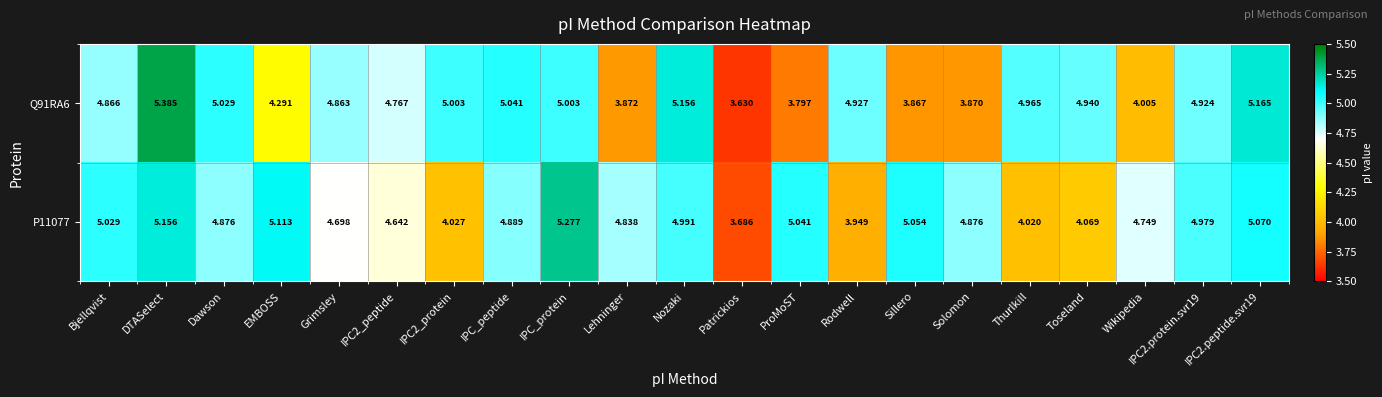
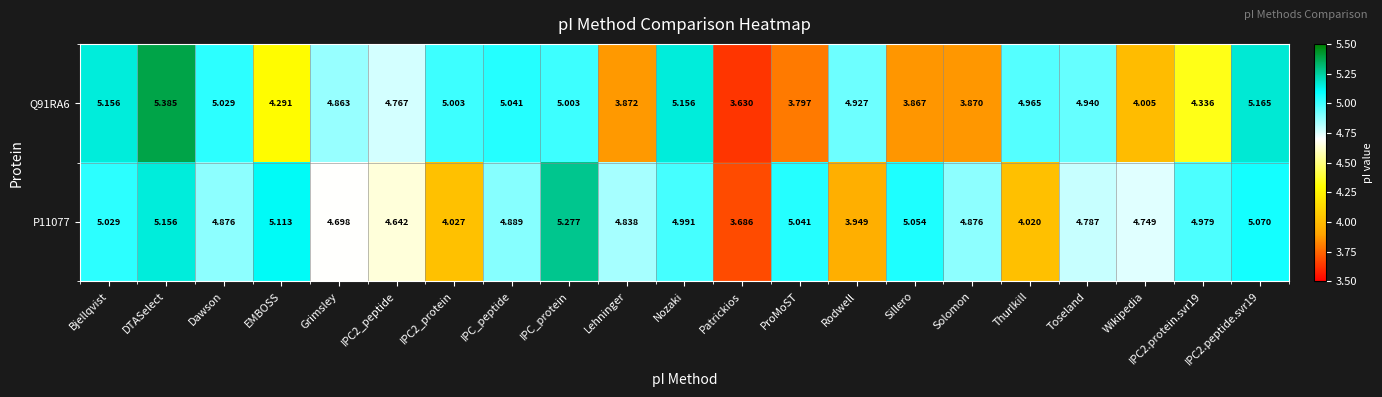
  {
    "Q91RA6": {
-     "Bjellqvist": 4.866,
+     "Bjellqvist": 5.156,
      "DTASelect": 5.385,
      "Dawson": 5.029,
      "EMBOSS": 4.291,
      "Grimsley": 4.863,
      "IPC2_peptide": 4.767,
      "IPC2_protein": 5.003,
      "IPC_peptide": 5.041,
      "IPC_protein": 5.003,
      "Lehninger": 3.872,
      "Nozaki": 5.156,
      "Patrickios": 3.630,
      "ProMoST": 3.797,
      "Rodwell": 4.927,
      "Sillero": 3.867,
      "Solomon": 3.870,
      "Thurlkill": 4.965,
      "Toseland": 4.940,
      "Wikipedia": 4.005,
-     "IPC2.protein.svr19": 4.924,
+     "IPC2.protein.svr19": 4.336,
      "IPC2.peptide.svr19": 5.165
    },
    "P11077": {
      "Bjellqvist": 5.029,
      "DTASelect": 5.156,
      "Dawson": 4.876,
      "EMBOSS": 5.113,
      "Grimsley": 4.698,
      "IPC2_peptide": 4.642,
      "IPC2_protein": 4.027,
      "IPC_peptide": 4.889,
      "IPC_protein": 5.277,
      "Lehninger": 4.838,
      "Nozaki": 4.991,
      "Patrickios": 3.686,
      "ProMoST": 5.041,
      "Rodwell": 3.949,
      "Sillero": 5.054,
      "Solomon": 4.876,
      "Thurlkill": 4.020,
-     "Toseland": 4.069,
+     "Toseland": 4.787,
      "Wikipedia": 4.749,
      "IPC2.protein.svr19": 4.979,
      "IPC2.peptide.svr19": 5.070
    }
  }
